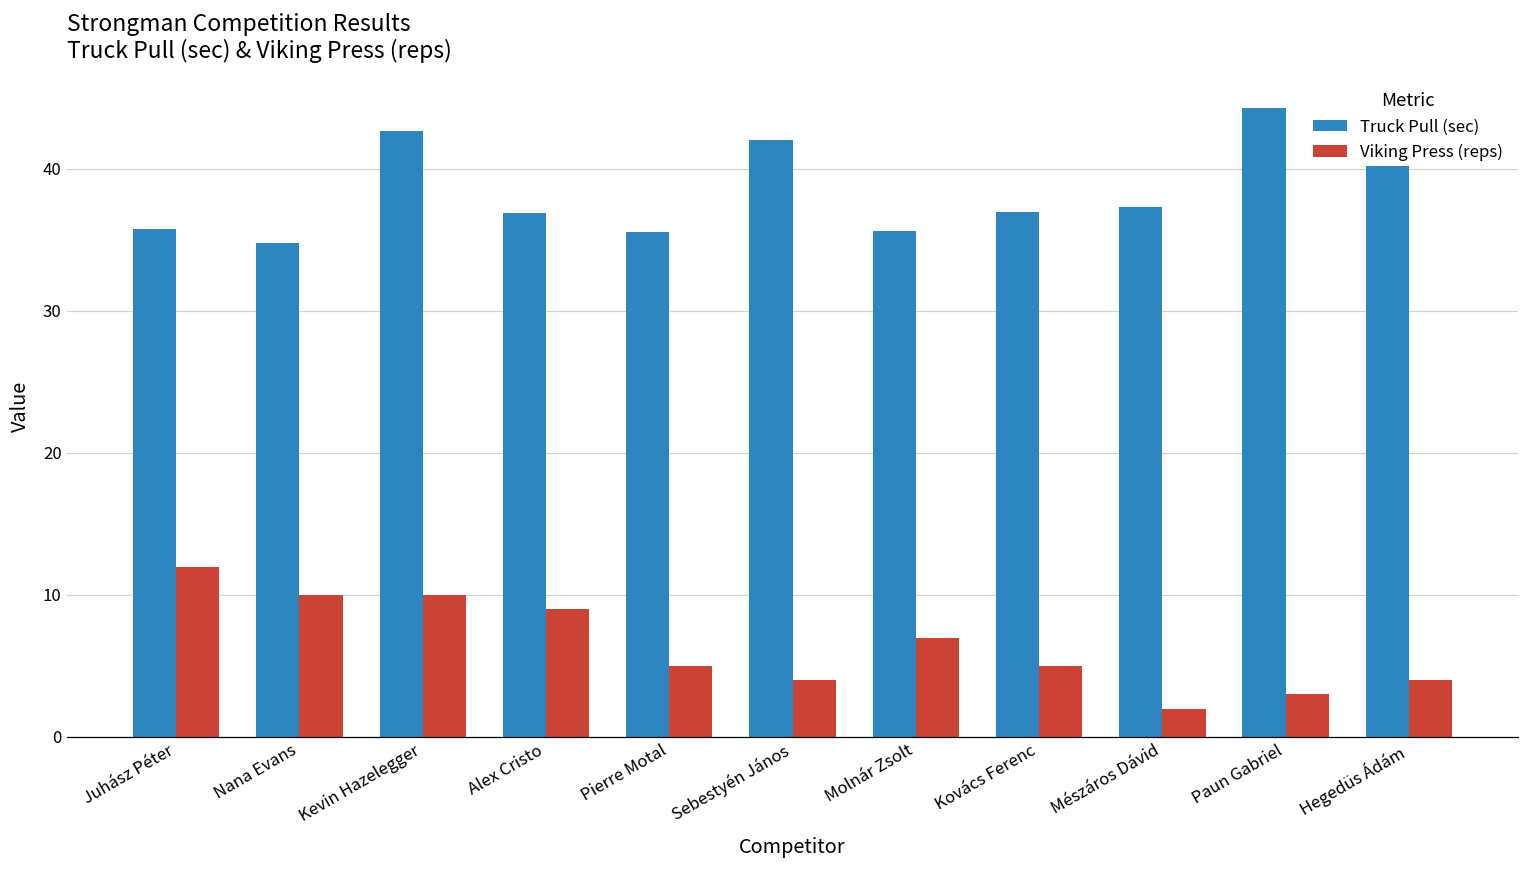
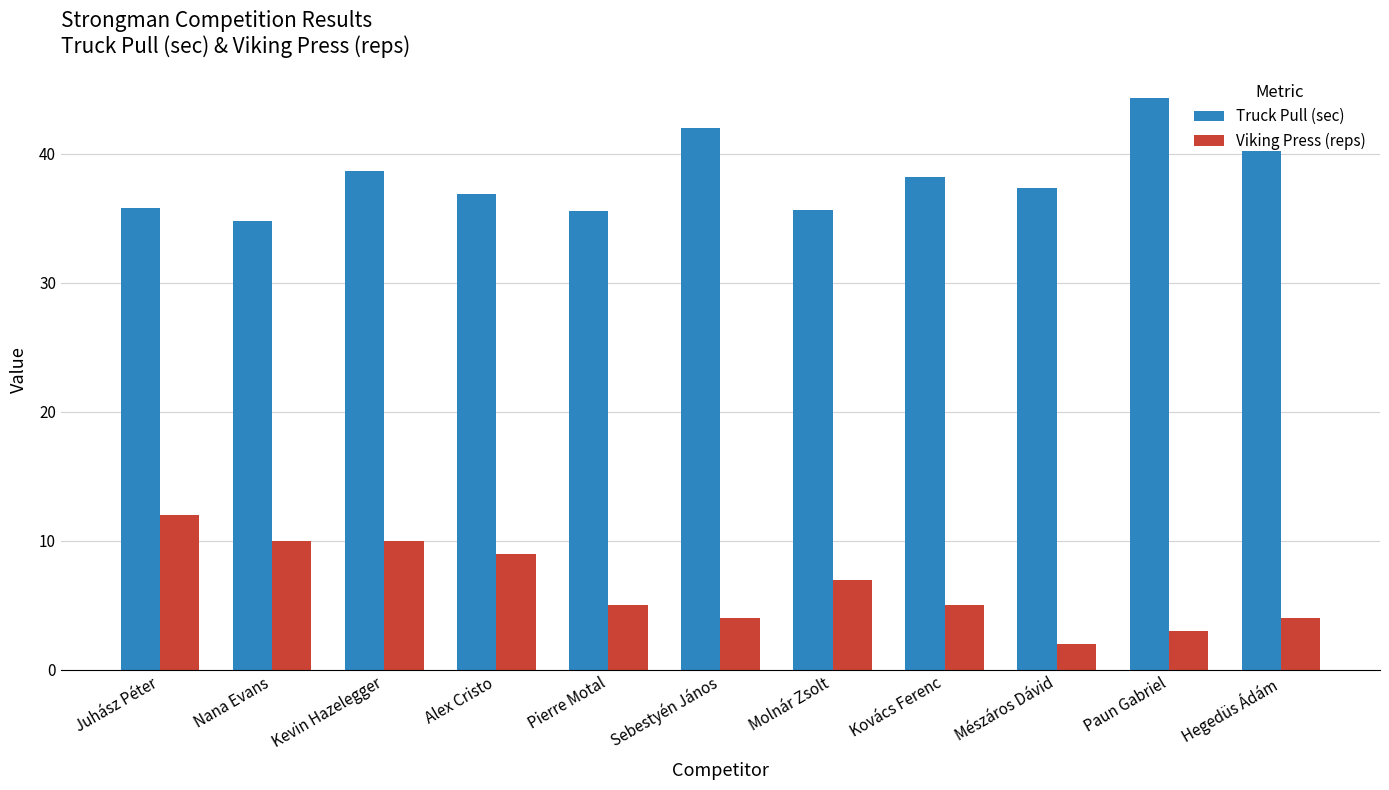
  {
    "Truck Pull (sec)": {
      "Juhász Péter": 35.8,
      "Nana Evans": 34.8,
-     "Kevin Hazelegger": 42.7,
+     "Kevin Hazelegger": 38.6,
      "Alex Cristo": 36.9,
      "Pierre Motal": 35.6,
      "Sebestyén János": 42.0,
      "Molnár Zsolt": 35.7,
-     "Kovács Ferenc": 36.9,
+     "Kovács Ferenc": 38.2,
      "Mészáros Dávid": 37.3,
      "Paun Gabriel": 44.3,
      "Hegedüs Ádám": 40.2
    },
    "Viking Press (reps)": {
      "Juhász Péter": 12.0,
      "Nana Evans": 10.0,
      "Kevin Hazelegger": 10.0,
      "Alex Cristo": 9.0,
      "Pierre Motal": 5.0,
      "Sebestyén János": 4.0,
      "Molnár Zsolt": 7.0,
      "Kovács Ferenc": 5.0,
      "Mészáros Dávid": 2.0,
      "Paun Gabriel": 3.0,
      "Hegedüs Ádám": 4.0
    }
  }
